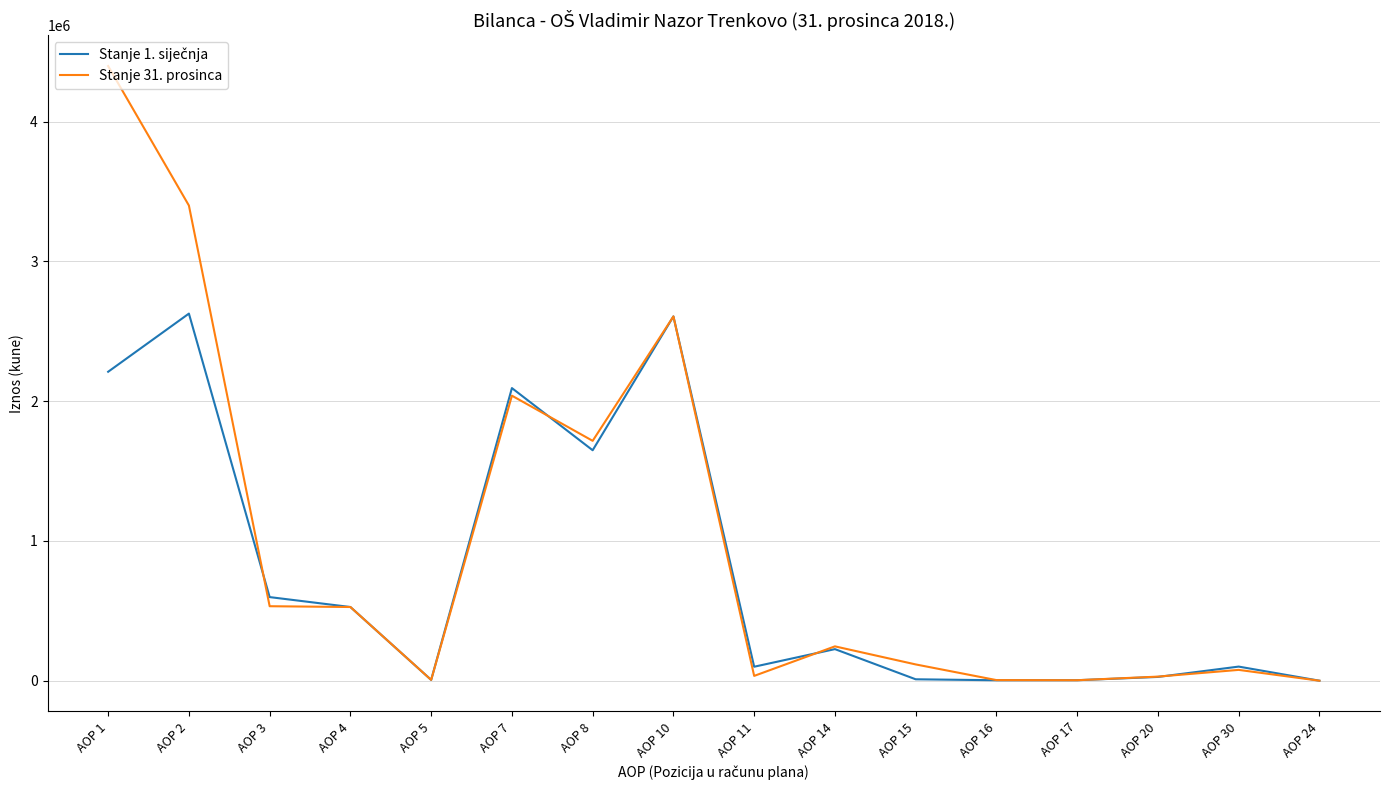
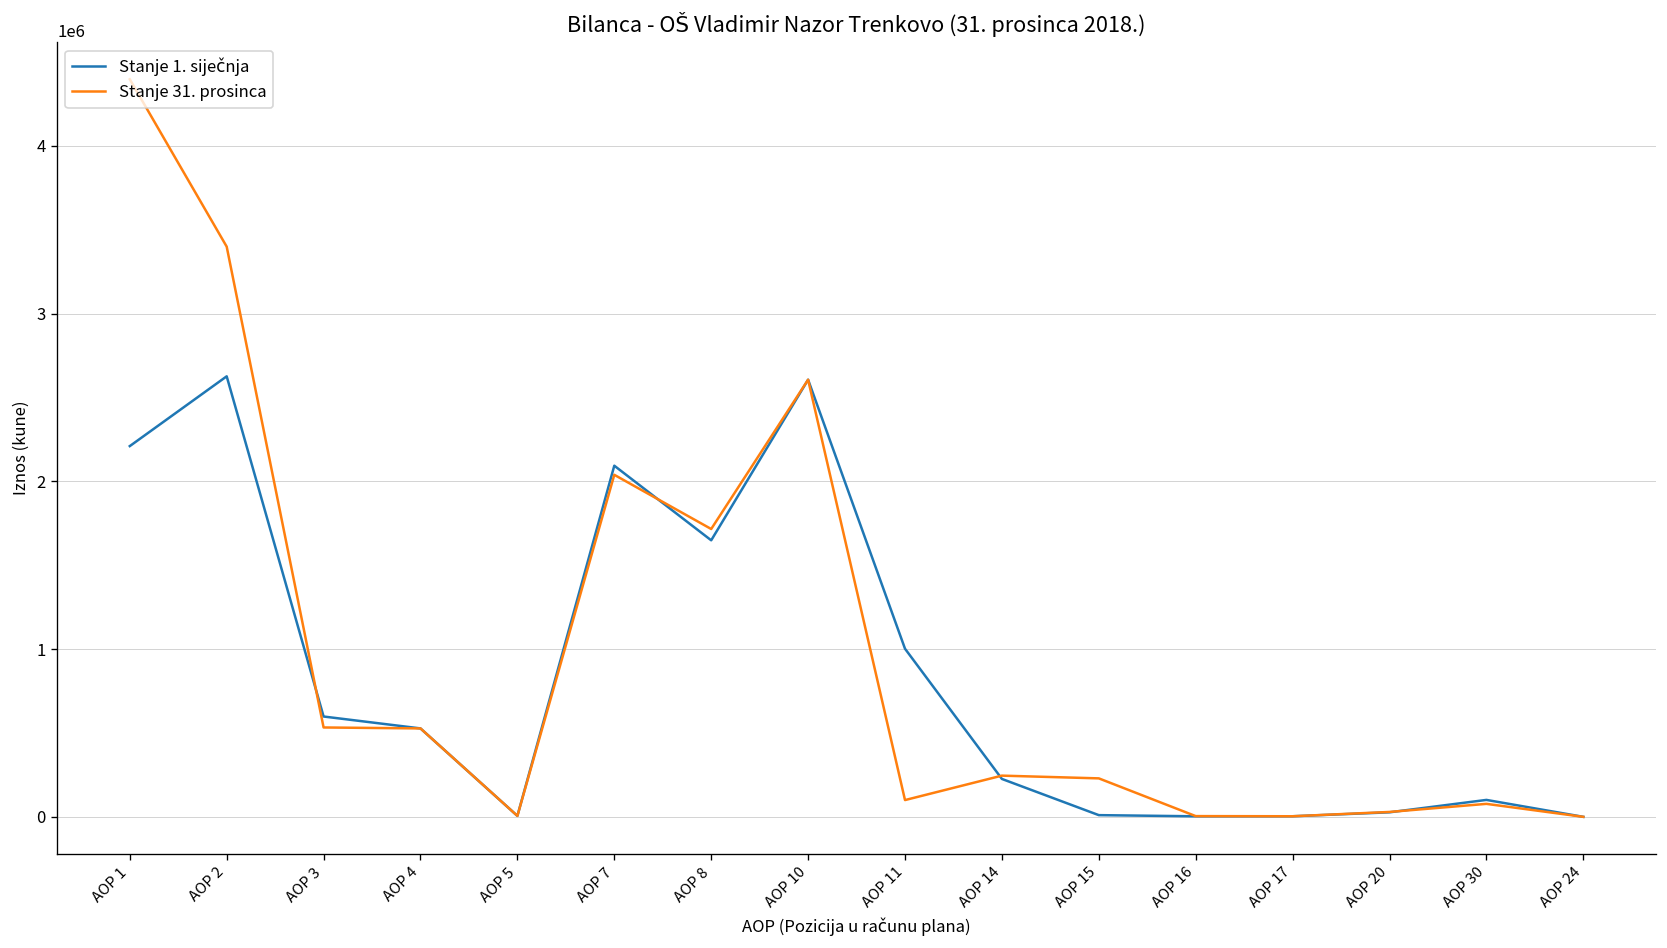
  {
    "Stanje 1. siječnja": {
      "AOP 1": 2210000,
      "AOP 2": 2630000,
      "AOP 3": 600000,
      "AOP 7": 2090000,
      "AOP 8": 1650000,
-     "AOP 11": 100000,
+     "AOP 11": 1000000,
      "AOP 14": 230000,
      "AOP 15": 10000,
      "AOP 30": 100000
    },
    "Stanje 31. prosinca": {
      "AOP 2": 3400000,
      "AOP 3": 530000,
      "AOP 7": 2040000,
      "AOP 8": 1720000,
-     "AOP 11": 30000,
+     "AOP 11": 100000,
      "AOP 14": 250000,
-     "AOP 15": 120000,
+     "AOP 15": 230000,
      "AOP 30": 80000
    }
  }
